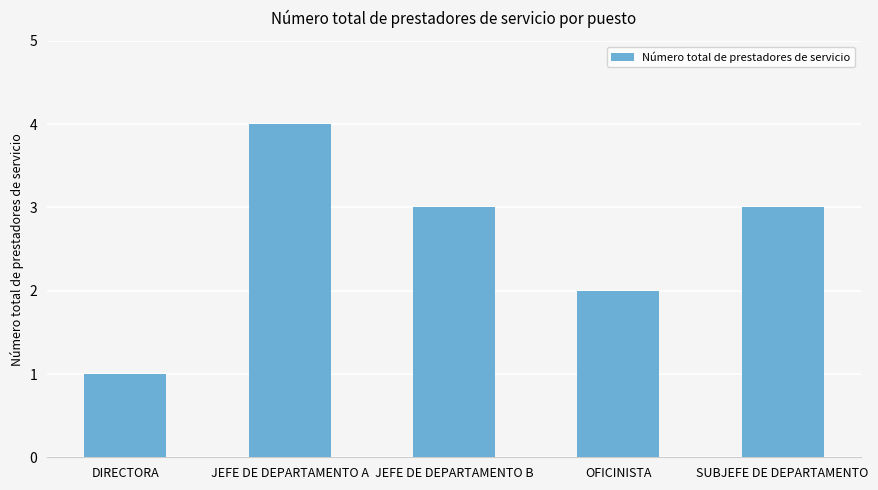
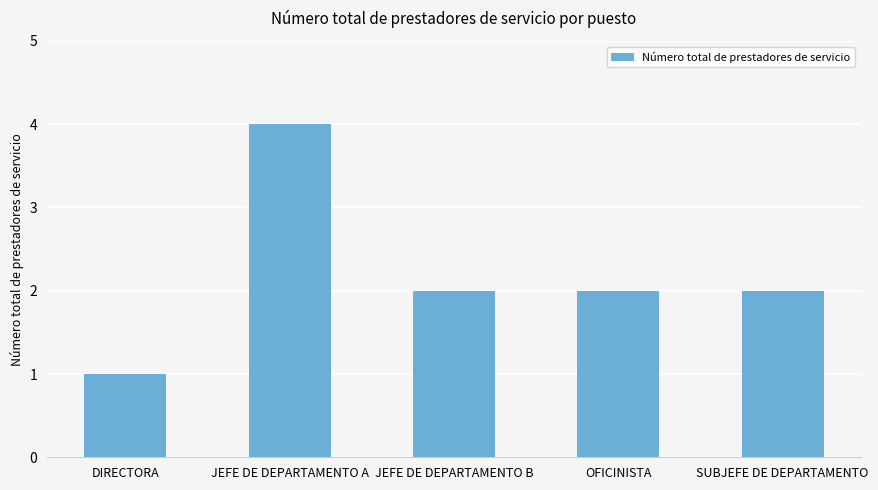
  {
    "DIRECTORA": 1,
    "JEFE DE DEPARTAMENTO A": 4,
-   "JEFE DE DEPARTAMENTO B": 3,
+   "JEFE DE DEPARTAMENTO B": 2,
    "OFICINISTA": 2,
-   "SUBJEFE DE DEPARTAMENTO": 3
+   "SUBJEFE DE DEPARTAMENTO": 2
  }
